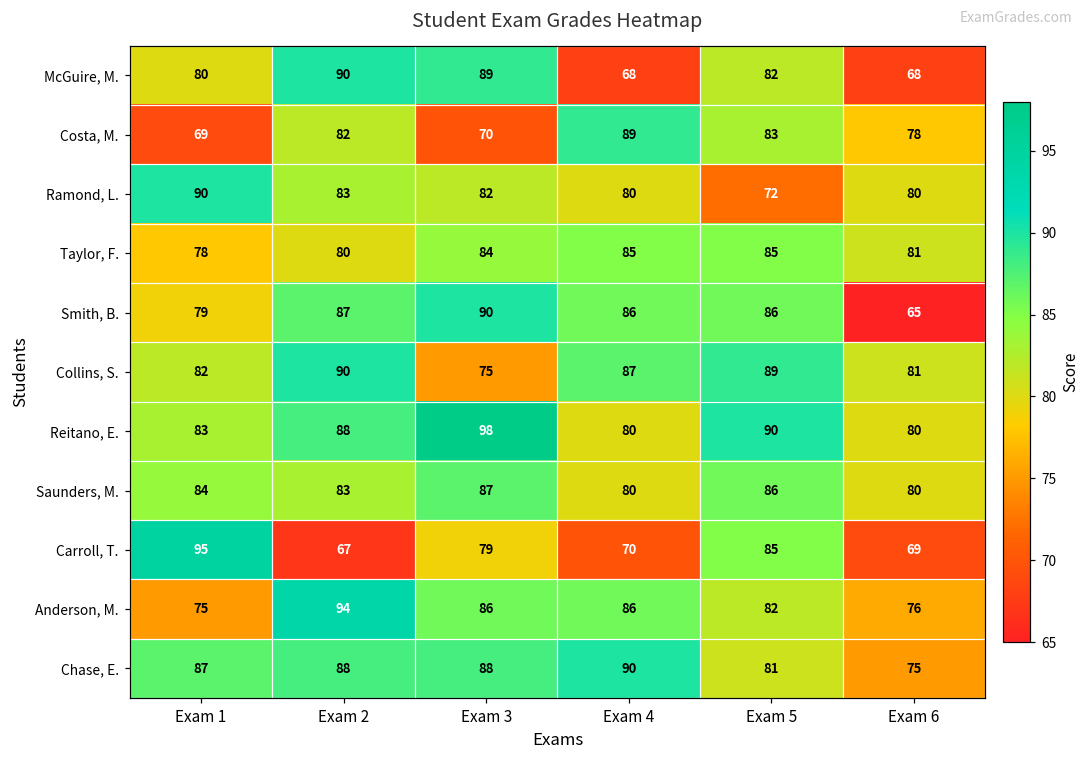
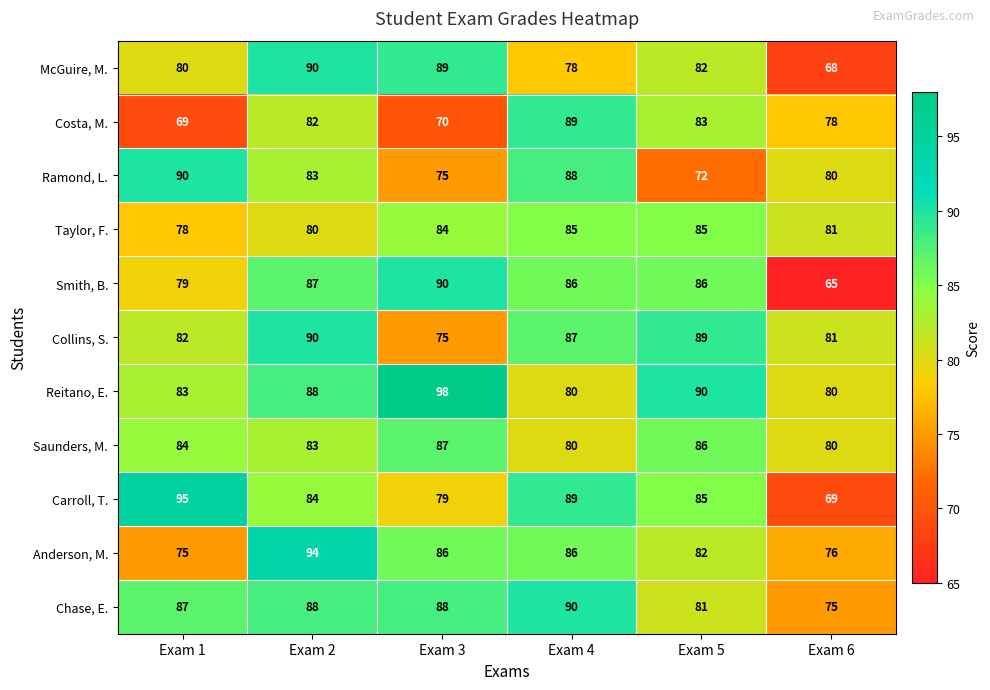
  {
    "McGuire, M.": {
      "Exam 1": 80,
      "Exam 2": 90,
      "Exam 3": 89,
-     "Exam 4": 68,
+     "Exam 4": 78,
      "Exam 5": 82,
      "Exam 6": 68
    },
    "Costa, M.": {
      "Exam 1": 69,
      "Exam 2": 82,
      "Exam 3": 70,
      "Exam 4": 89,
      "Exam 5": 83,
      "Exam 6": 78
    },
    "Ramond, L.": {
      "Exam 1": 90,
      "Exam 2": 83,
-     "Exam 3": 82,
-     "Exam 4": 80,
+     "Exam 3": 75,
+     "Exam 4": 88,
      "Exam 5": 72,
      "Exam 6": 80
    },
    "Taylor, F.": {
      "Exam 1": 78,
      "Exam 2": 80,
      "Exam 3": 84,
      "Exam 4": 85,
      "Exam 5": 85,
      "Exam 6": 81
    },
    "Smith, B.": {
      "Exam 1": 79,
      "Exam 2": 87,
      "Exam 3": 90,
      "Exam 4": 86,
      "Exam 5": 86,
      "Exam 6": 65
    },
    "Collins, S.": {
      "Exam 1": 82,
      "Exam 2": 90,
      "Exam 3": 75,
      "Exam 4": 87,
      "Exam 5": 89,
      "Exam 6": 81
    },
    "Reitano, E.": {
      "Exam 1": 83,
      "Exam 2": 88,
      "Exam 3": 98,
      "Exam 4": 80,
      "Exam 5": 90,
      "Exam 6": 80
    },
    "Saunders, M.": {
      "Exam 1": 84,
      "Exam 2": 83,
      "Exam 3": 87,
      "Exam 4": 80,
      "Exam 5": 86,
      "Exam 6": 80
    },
    "Carroll, T.": {
      "Exam 1": 95,
-     "Exam 2": 67,
+     "Exam 2": 84,
      "Exam 3": 79,
-     "Exam 4": 70,
+     "Exam 4": 89,
      "Exam 5": 85,
      "Exam 6": 69
    },
    "Anderson, M.": {
      "Exam 1": 75,
      "Exam 2": 94,
      "Exam 3": 86,
      "Exam 4": 86,
      "Exam 5": 82,
      "Exam 6": 76
    },
    "Chase, E.": {
      "Exam 1": 87,
      "Exam 2": 88,
      "Exam 3": 88,
      "Exam 4": 90,
      "Exam 5": 81,
      "Exam 6": 75
    }
  }
